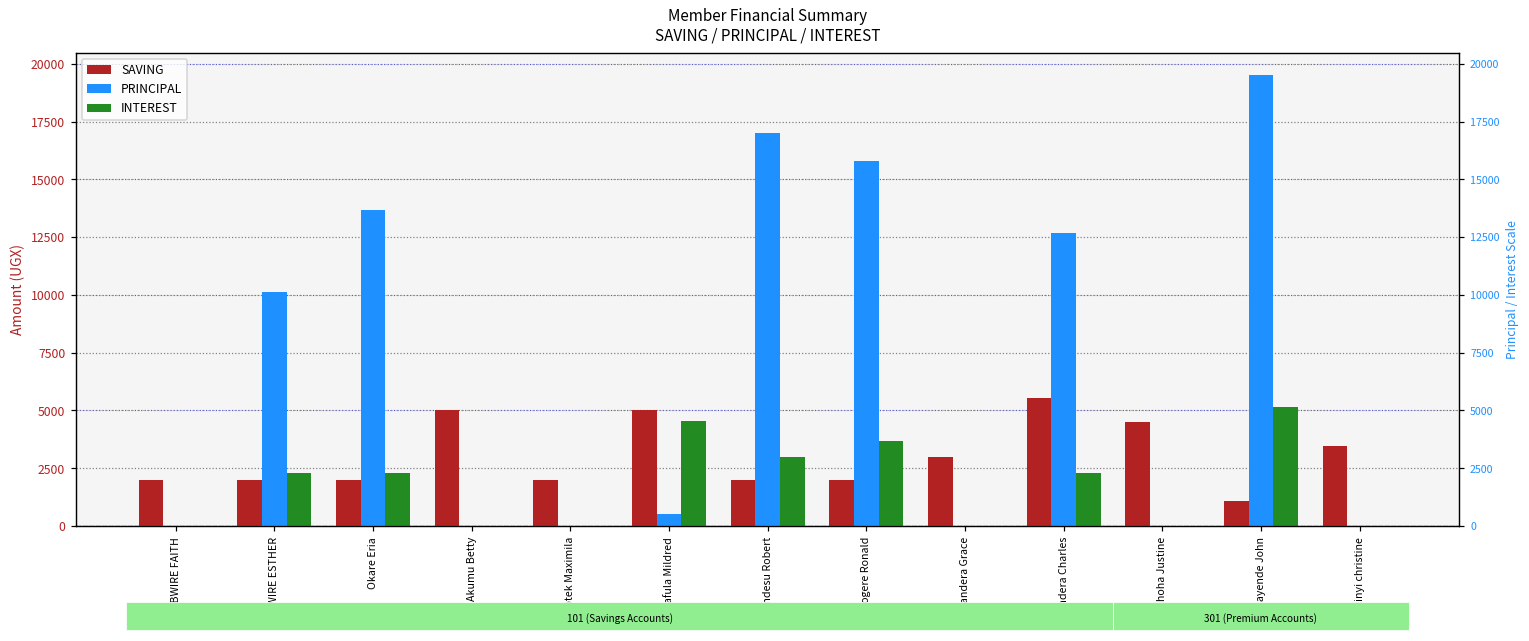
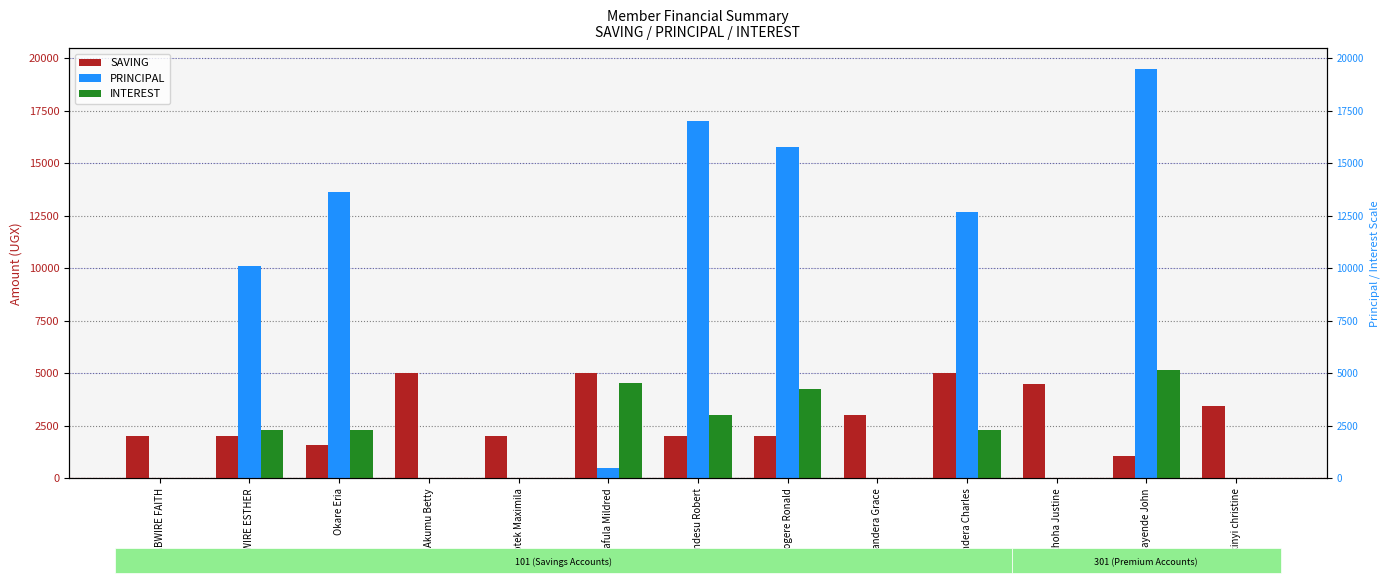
  {
    "SAVING": {
      "NABWIRE FAITH": 2000,
      "NABWIRE ESTHER": 2000,
-     "Okare Eria": 2000,
+     "Okare Eria": 1600,
      "Akumu Betty": 5000,
      "Chkptek Maximila": 2000,
      "Nafula Mildred": 5000,
      "Wandesu Robert": 2000,
      "Bogere Ronald": 2000,
      "Nandera Grace": 3000,
-     "Wandera Charles": 5500,
+     "Wandera Charles": 5000,
      "Makhoha Justine": 4500,
      "Mayende John": 1100,
      "akinyi christine": 3400
    },
    "PRINCIPAL": {
      "NABWIRE FAITH": 0,
      "NABWIRE ESTHER": 10100,
      "Okare Eria": 13700,
      "Akumu Betty": 0,
      "Chkptek Maximila": 0,
      "Nafula Mildred": 500,
      "Wandesu Robert": 17000,
      "Bogere Ronald": 15800,
      "Nandera Grace": 0,
      "Wandera Charles": 12700,
      "Makhoha Justine": 0,
      "Mayende John": 19500,
      "akinyi christine": 0
    },
    "INTEREST": {
      "NABWIRE FAITH": 0,
      "NABWIRE ESTHER": 2300,
      "Okare Eria": 2300,
      "Akumu Betty": 0,
      "Chkptek Maximila": 0,
      "Nafula Mildred": 4500,
      "Wandesu Robert": 3000,
-     "Bogere Ronald": 3700,
+     "Bogere Ronald": 4200,
      "Nandera Grace": 0,
      "Wandera Charles": 2300,
      "Makhoha Justine": 0,
      "Mayende John": 5100,
      "akinyi christine": 0
    }
  }
